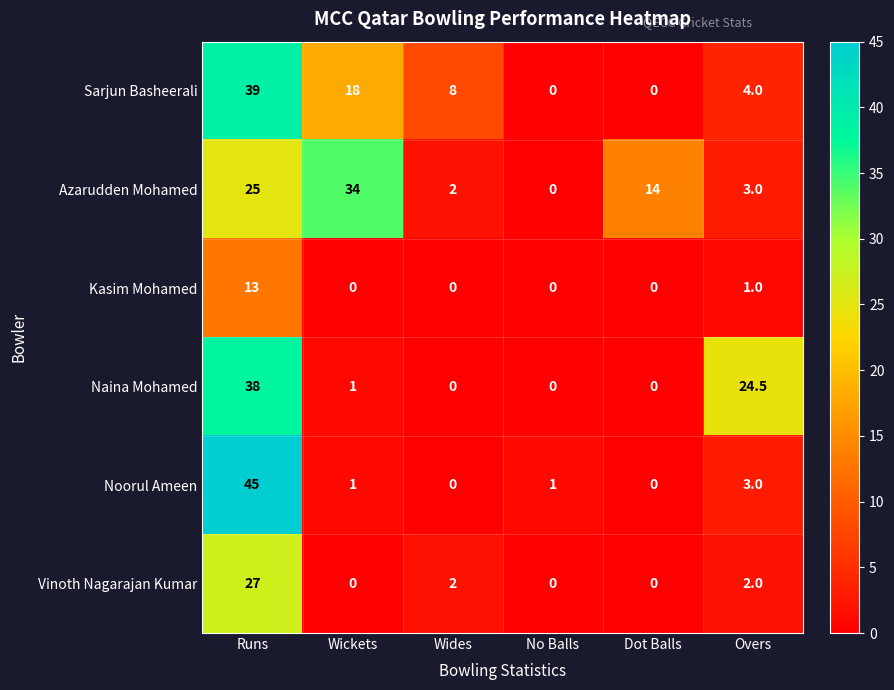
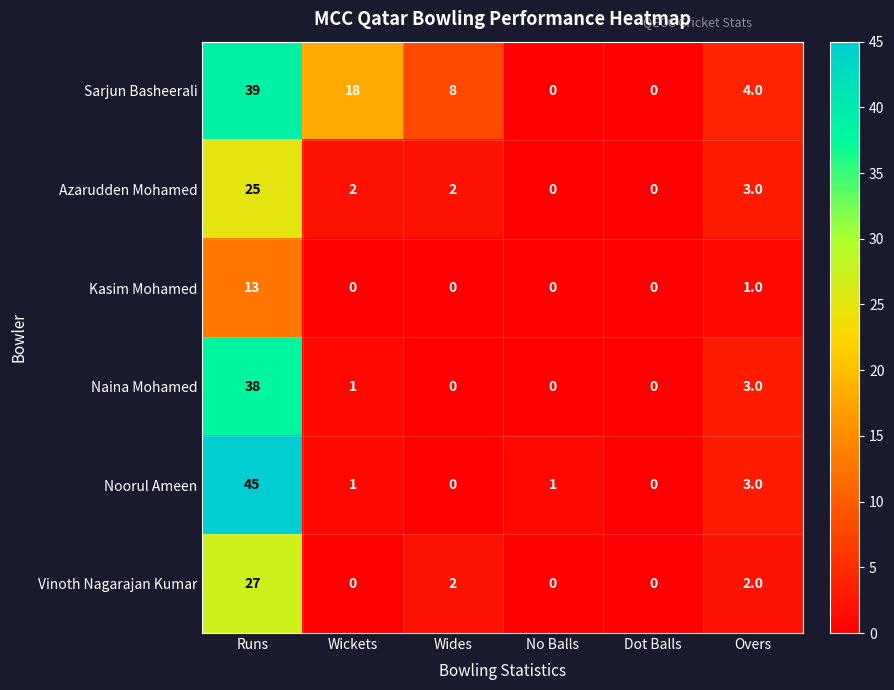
  {
    "Sarjun Basheerali": {
      "Runs": 39,
      "Wickets": 18,
      "Wides": 8,
      "No Balls": 0,
      "Dot Balls": 0,
      "Overs": 4.0
    },
    "Azarudden Mohamed": {
      "Runs": 25,
-     "Wickets": 34,
+     "Wickets": 2,
      "Wides": 2,
      "No Balls": 0,
-     "Dot Balls": 14,
+     "Dot Balls": 0,
      "Overs": 3.0
    },
    "Kasim Mohamed": {
      "Runs": 13,
      "Wickets": 0,
      "Wides": 0,
      "No Balls": 0,
      "Dot Balls": 0,
      "Overs": 1.0
    },
    "Naina Mohamed": {
      "Runs": 38,
      "Wickets": 1,
      "Wides": 0,
      "No Balls": 0,
      "Dot Balls": 0,
-     "Overs": 24.5
+     "Overs": 3.0
    },
    "Noorul Ameen": {
      "Runs": 45,
      "Wickets": 1,
      "Wides": 0,
      "No Balls": 1,
      "Dot Balls": 0,
      "Overs": 3.0
    },
    "Vinoth Nagarajan Kumar": {
      "Runs": 27,
      "Wickets": 0,
      "Wides": 2,
      "No Balls": 0,
      "Dot Balls": 0,
      "Overs": 2.0
    }
  }
